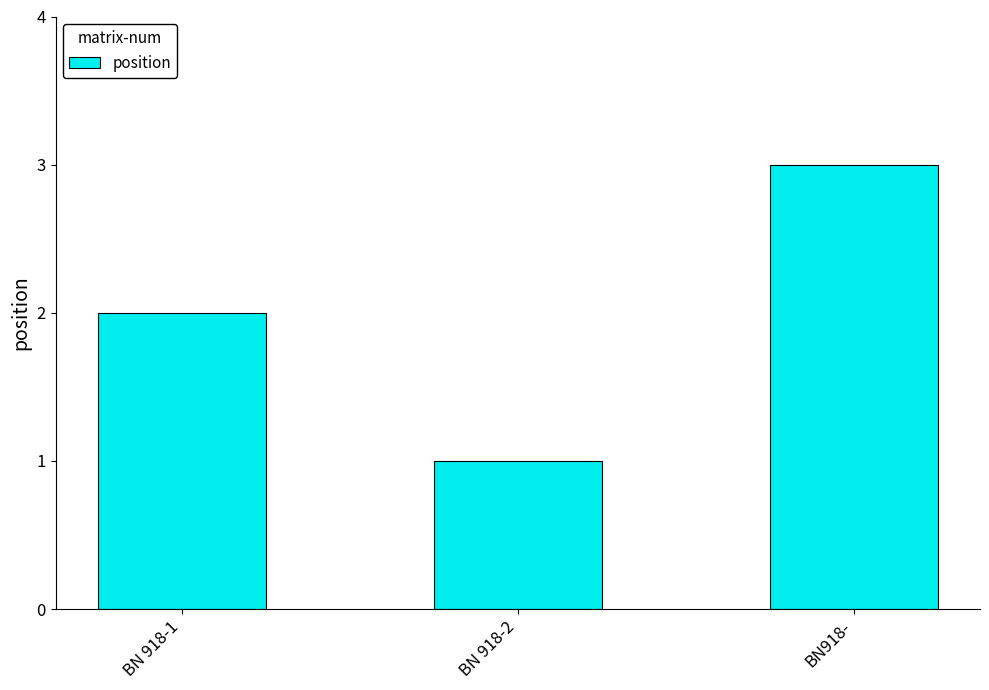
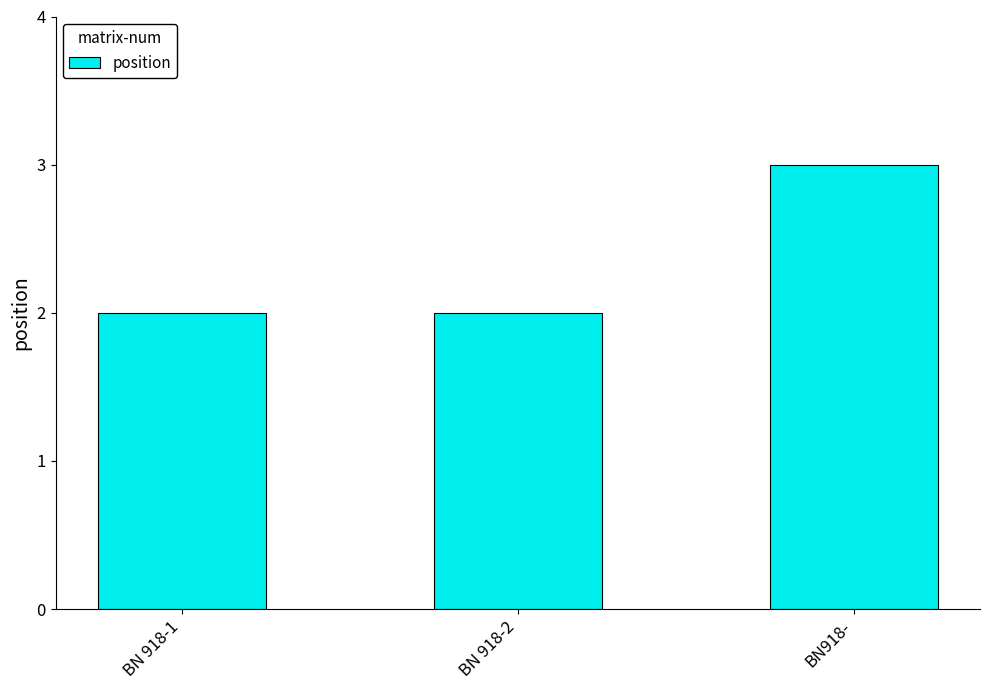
  {
    "BN 918-1": 2,
-   "BN 918-2": 1,
+   "BN 918-2": 2,
    "BN918-": 3
  }
